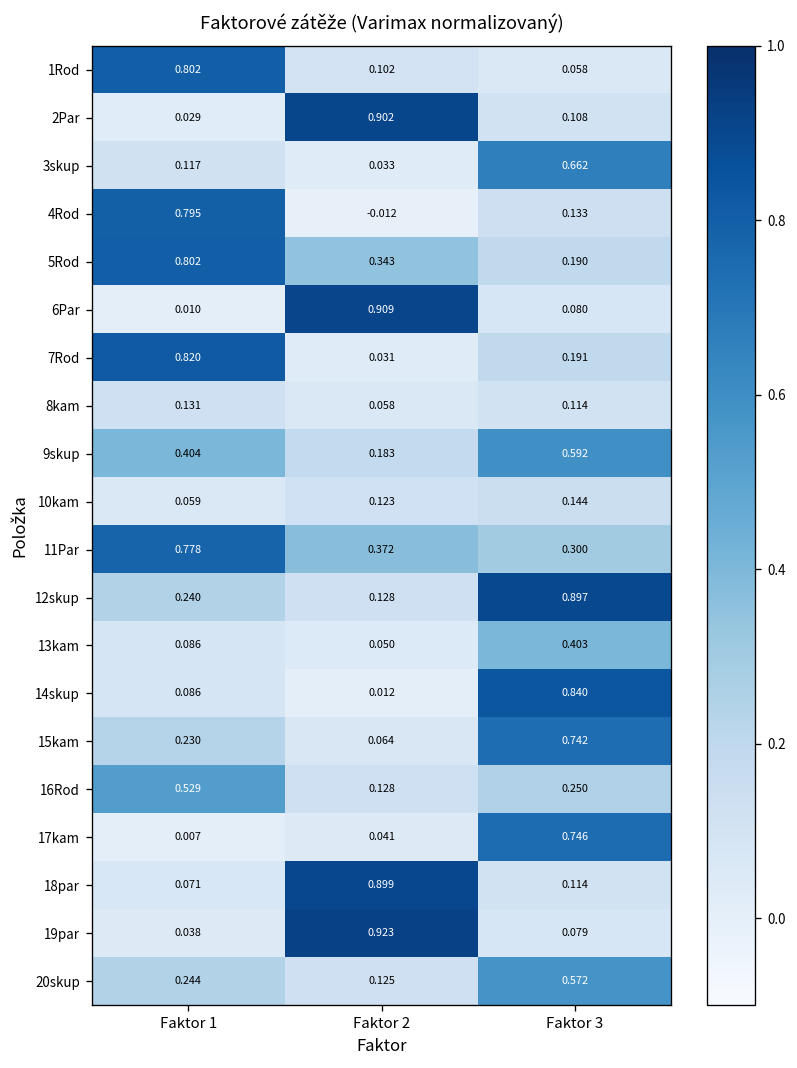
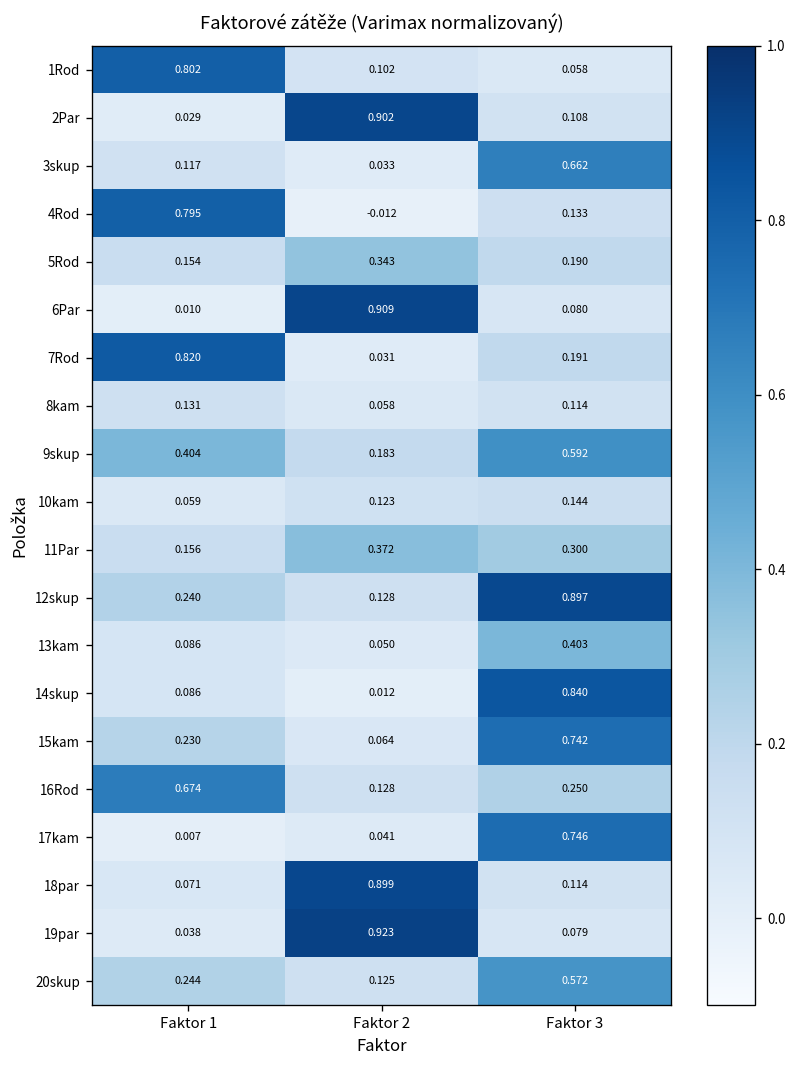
  {
    "1Rod": {
      "Faktor 1": 0.802,
      "Faktor 2": 0.102,
      "Faktor 3": 0.058
    },
    "2Par": {
      "Faktor 1": 0.029,
      "Faktor 2": 0.902,
      "Faktor 3": 0.108
    },
    "3skup": {
      "Faktor 1": 0.117,
      "Faktor 2": 0.033,
      "Faktor 3": 0.662
    },
    "4Rod": {
      "Faktor 1": 0.795,
      "Faktor 2": -0.012,
      "Faktor 3": 0.133
    },
    "5Rod": {
-     "Faktor 1": 0.802,
+     "Faktor 1": 0.154,
      "Faktor 2": 0.343,
      "Faktor 3": 0.190
    },
    "6Par": {
      "Faktor 1": 0.010,
      "Faktor 2": 0.909,
      "Faktor 3": 0.080
    },
    "7Rod": {
      "Faktor 1": 0.820,
      "Faktor 2": 0.031,
      "Faktor 3": 0.191
    },
    "8kam": {
      "Faktor 1": 0.131,
      "Faktor 2": 0.058,
      "Faktor 3": 0.114
    },
    "9skup": {
      "Faktor 1": 0.404,
      "Faktor 2": 0.183,
      "Faktor 3": 0.592
    },
    "10kam": {
      "Faktor 1": 0.059,
      "Faktor 2": 0.123,
      "Faktor 3": 0.144
    },
    "11Par": {
-     "Faktor 1": 0.778,
+     "Faktor 1": 0.156,
      "Faktor 2": 0.372,
      "Faktor 3": 0.300
    },
    "12skup": {
      "Faktor 1": 0.240,
      "Faktor 2": 0.128,
      "Faktor 3": 0.897
    },
    "13kam": {
      "Faktor 1": 0.086,
      "Faktor 2": 0.050,
      "Faktor 3": 0.403
    },
    "14skup": {
      "Faktor 1": 0.086,
      "Faktor 2": 0.012,
      "Faktor 3": 0.840
    },
    "15kam": {
      "Faktor 1": 0.230,
      "Faktor 2": 0.064,
      "Faktor 3": 0.742
    },
    "16Rod": {
-     "Faktor 1": 0.529,
+     "Faktor 1": 0.674,
      "Faktor 2": 0.128,
      "Faktor 3": 0.250
    },
    "17kam": {
      "Faktor 1": 0.007,
      "Faktor 2": 0.041,
      "Faktor 3": 0.746
    },
    "18par": {
      "Faktor 1": 0.071,
      "Faktor 2": 0.899,
      "Faktor 3": 0.114
    },
    "19par": {
      "Faktor 1": 0.038,
      "Faktor 2": 0.923,
      "Faktor 3": 0.079
    },
    "20skup": {
      "Faktor 1": 0.244,
      "Faktor 2": 0.125,
      "Faktor 3": 0.572
    }
  }
